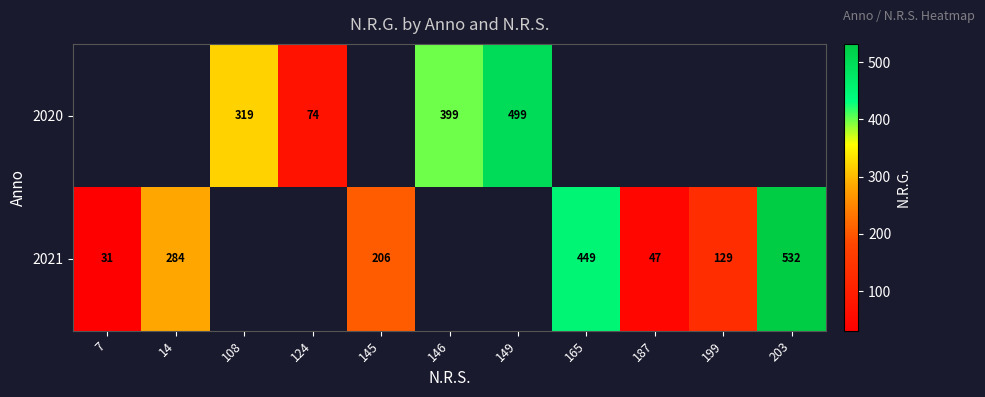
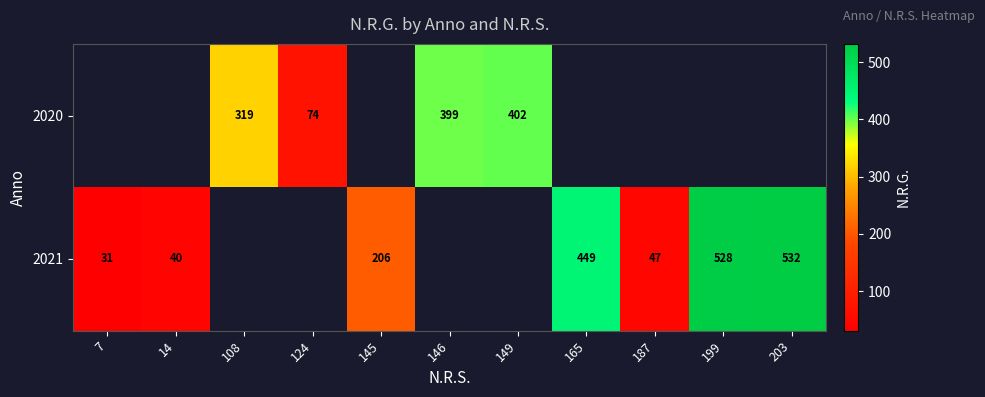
  {
    "2020": {
      "108": 319,
      "124": 74,
      "146": 399,
-     "149": 499
+     "149": 402
    },
    "2021": {
      "7": 31,
-     "14": 284,
+     "14": 40,
      "145": 206,
      "165": 449,
      "187": 47,
-     "199": 129,
+     "199": 528,
      "203": 532
    }
  }
